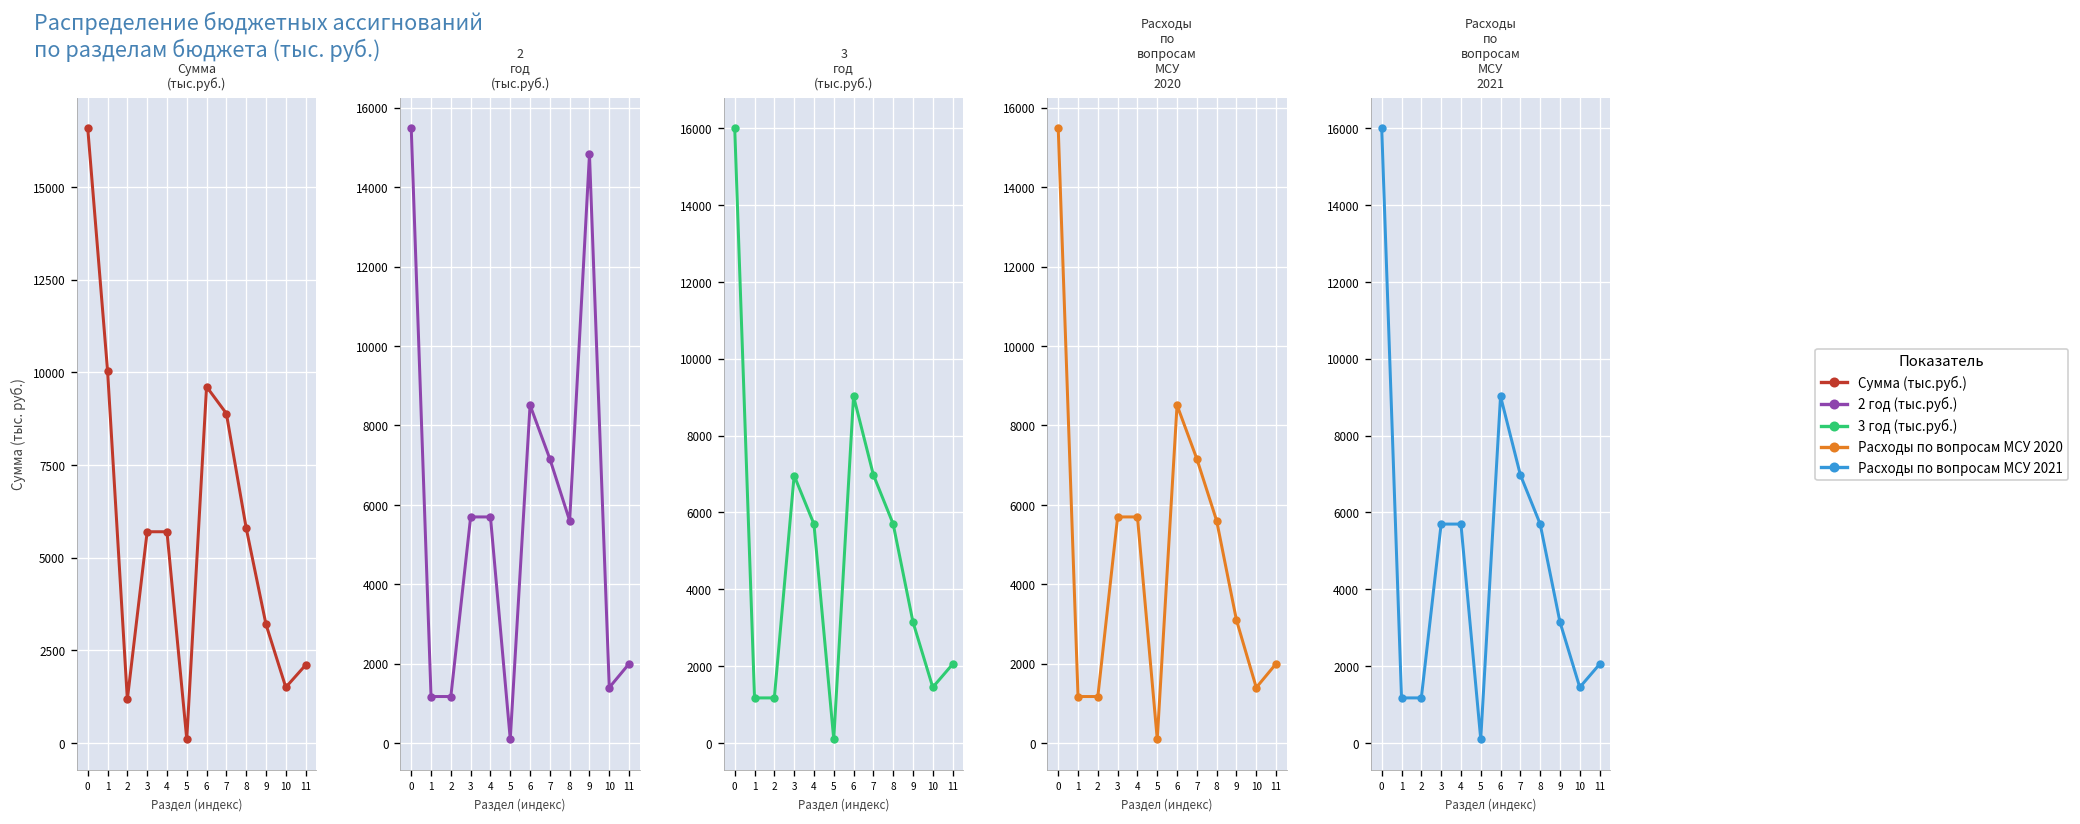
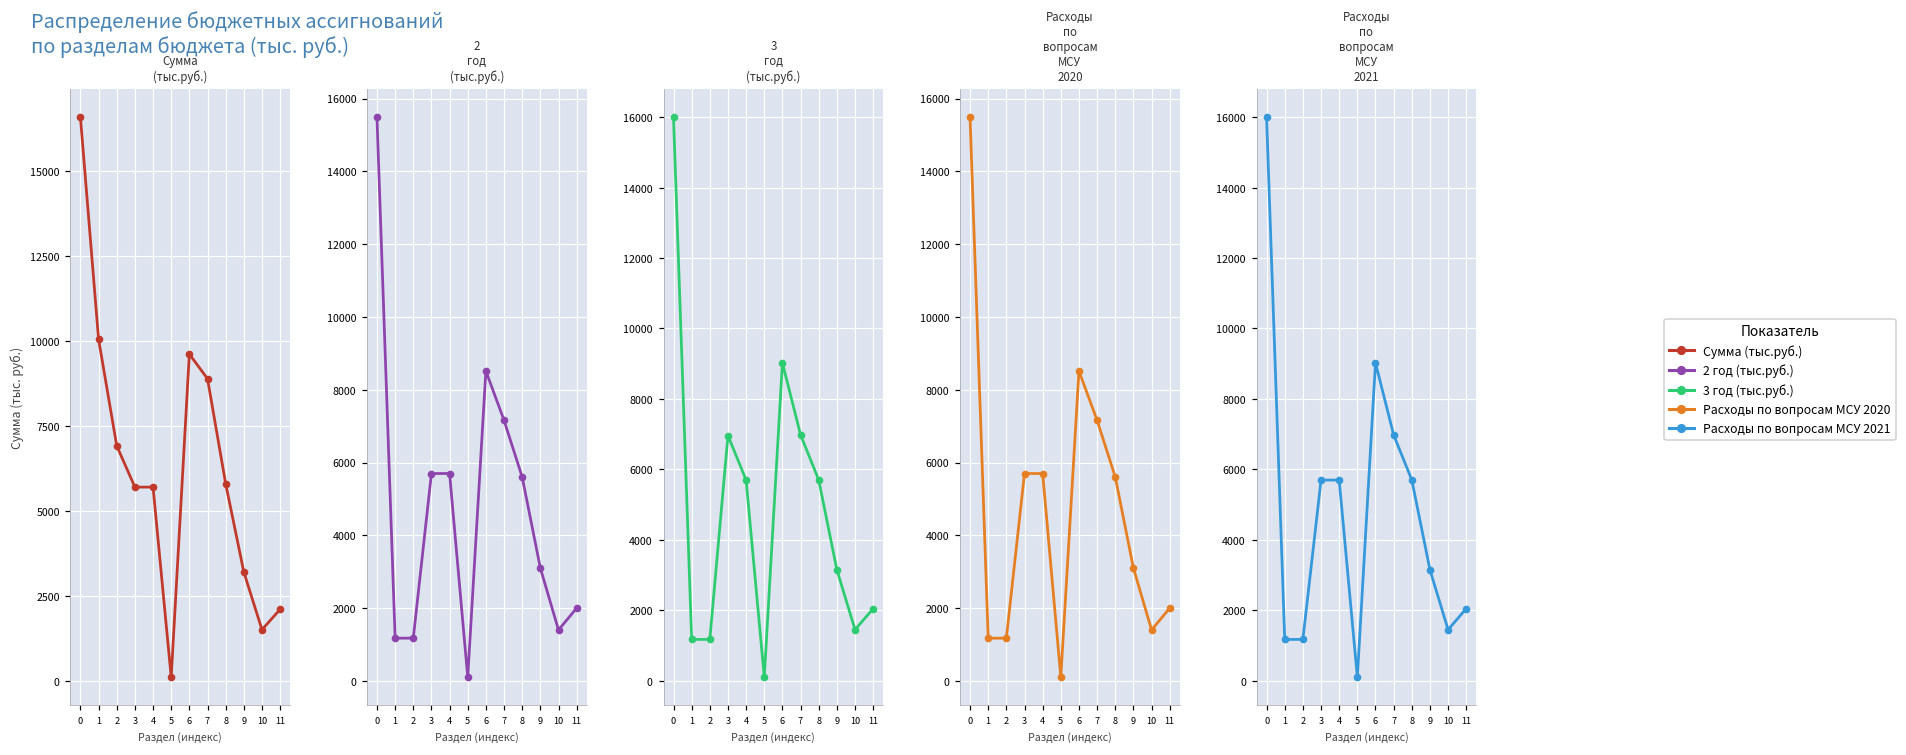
  {
    "Сумма (тыс.руб.)": {
      "0": 16600,
      "1": 10000,
-     "2": 1200,
+     "2": 6900,
      "3": 5700,
      "4": 5700,
      "5": 100,
      "6": 9600,
      "7": 8900,
      "8": 5800,
      "9": 3200,
      "10": 1500,
      "11": 2100
    },
    "2 год (тыс.руб.)": {
      "0": 15500,
      "1": 1200,
      "2": 1200,
      "3": 5700,
      "4": 5700,
      "5": 100,
      "6": 8500,
      "7": 7200,
      "8": 5600,
-     "9": 14800,
+     "9": 3100,
      "10": 1400,
      "11": 2000
    },
    "3 год (тыс.руб.)": {
      "0": 16000,
      "1": 1200,
      "2": 1200,
      "3": 7000,
      "4": 5700,
      "5": 100,
      "6": 9000,
      "7": 7000,
      "8": 5700,
      "9": 3200,
      "10": 1500,
      "11": 2100
    },
    "Расходы по вопросам МСУ 2020": {
      "0": 15500,
      "1": 1200,
      "2": 1200,
      "3": 5700,
      "4": 5700,
      "5": 100,
      "6": 8500,
      "7": 7200,
      "8": 5600,
      "9": 3100,
      "10": 1400,
      "11": 2000
    },
    "Расходы по вопросам МСУ 2021": {
      "0": 16000,
      "1": 1200,
      "2": 1200,
      "3": 5700,
      "4": 5700,
      "5": 100,
      "6": 9000,
      "7": 7000,
      "8": 5700,
      "9": 3200,
      "10": 1500,
      "11": 2100
    }
  }
